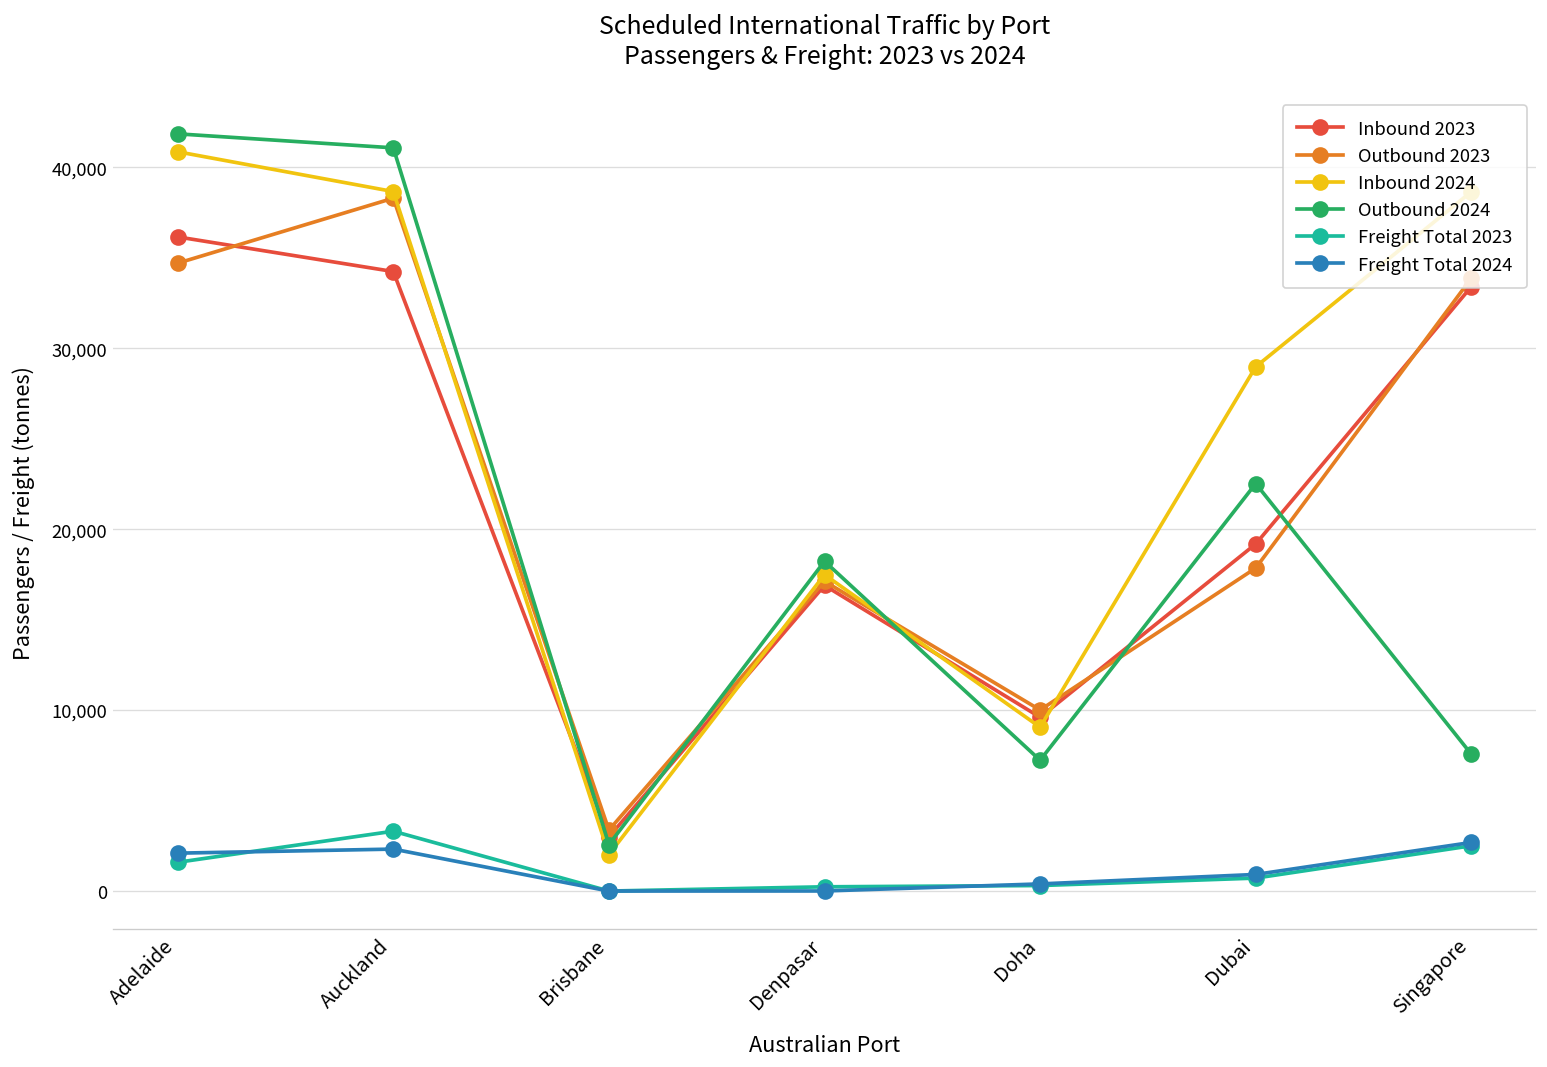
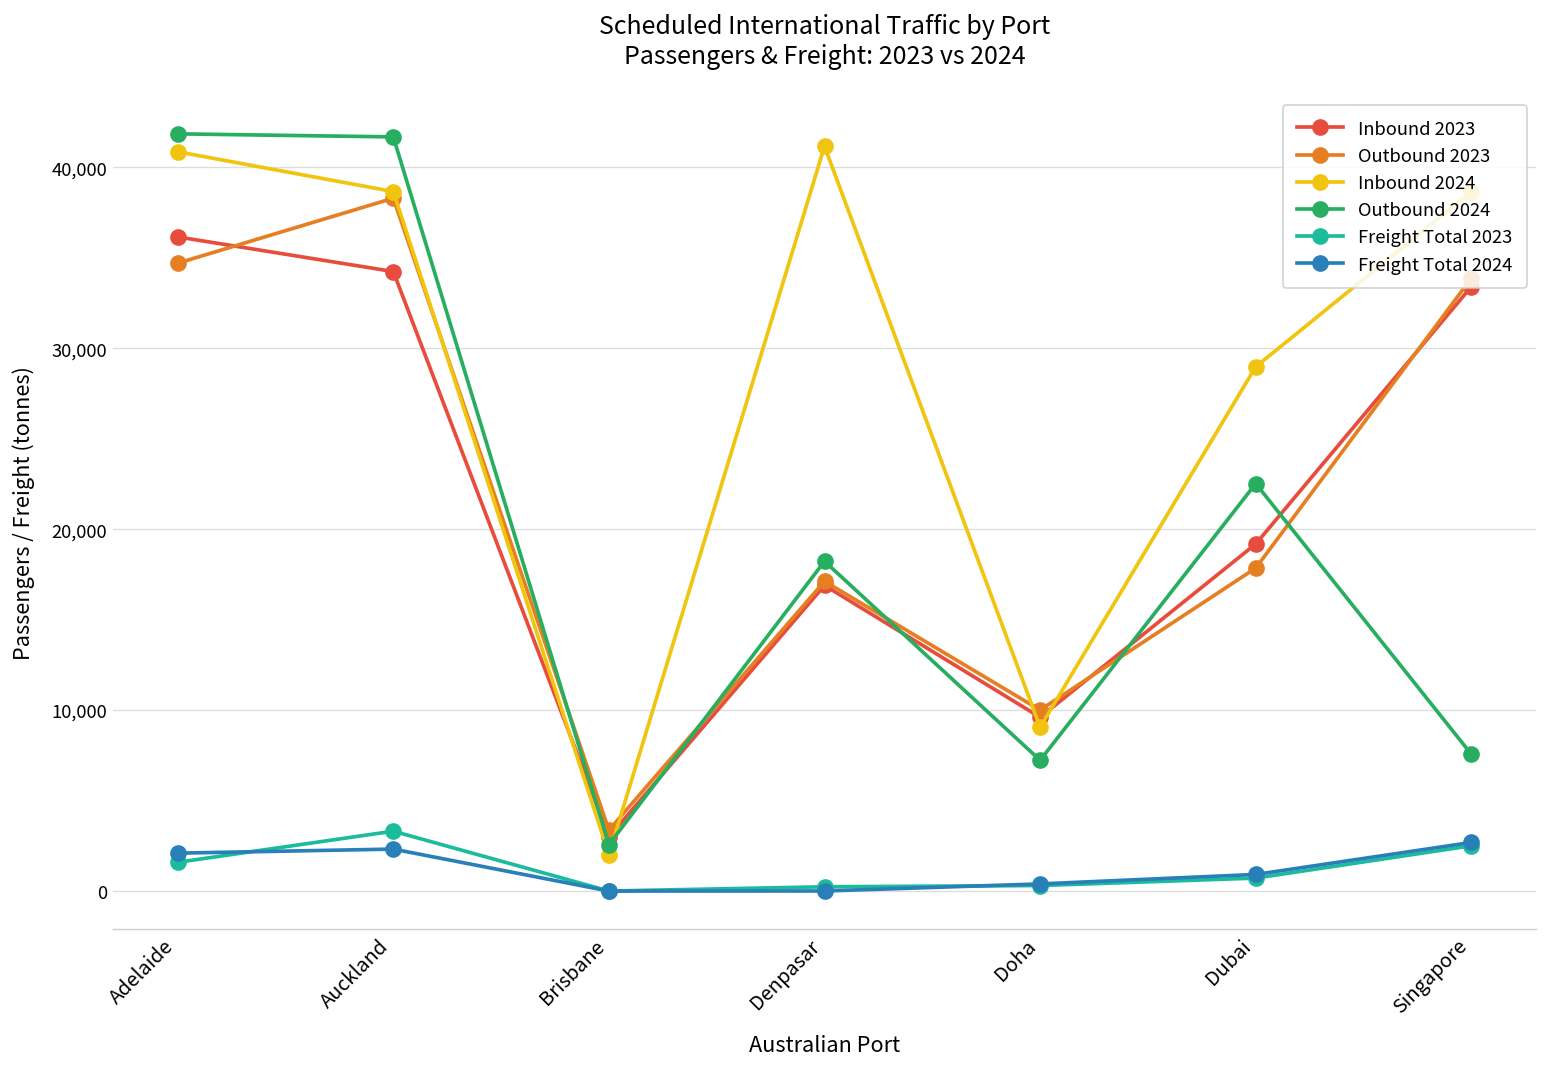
  {
    "Inbound 2024": {
      "Adelaide": "40,900",
      "Auckland": "38,700",
      "Brisbane": "2,000",
-     "Denpasar": "17,500",
+     "Denpasar": "41,200",
      "Doha": "9,100",
      "Dubai": "29,000"
    },
    "Outbound 2024": {
      "Adelaide": "41,800",
-     "Auckland": "41,100",
+     "Auckland": "41,700",
      "Brisbane": "2,600",
      "Denpasar": "18,200",
      "Doha": "7,200",
      "Dubai": "22,500",
      "Singapore": "7,600"
    },
    "Freight Total 2023": {
      "Adelaide": "1,600",
      "Auckland": "3,300",
      "Denpasar": "200",
      "Dubai": "700",
      "Singapore": "2,500"
    },
    "Freight Total 2024": {
      "Adelaide": "2,100",
      "Auckland": "2,300",
      "Denpasar": "0",
      "Dubai": "900",
      "Singapore": "2,700"
    }
  }
